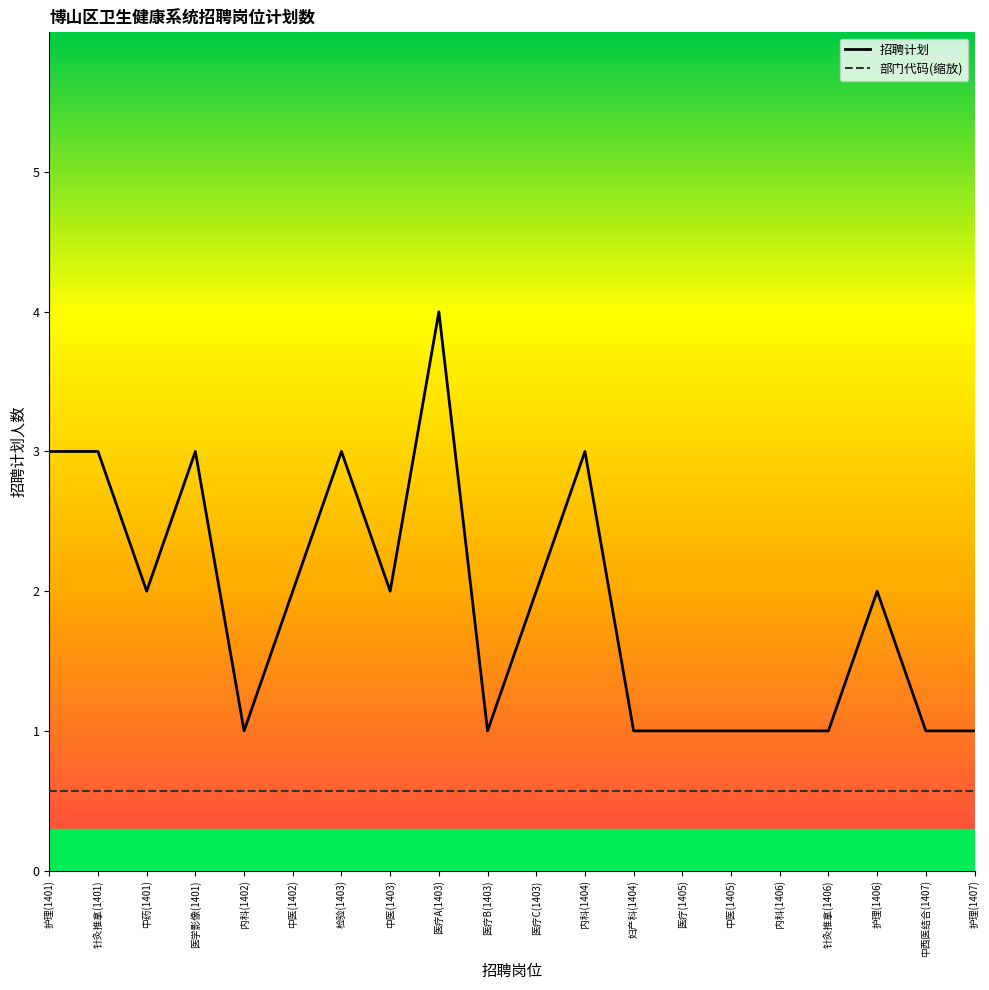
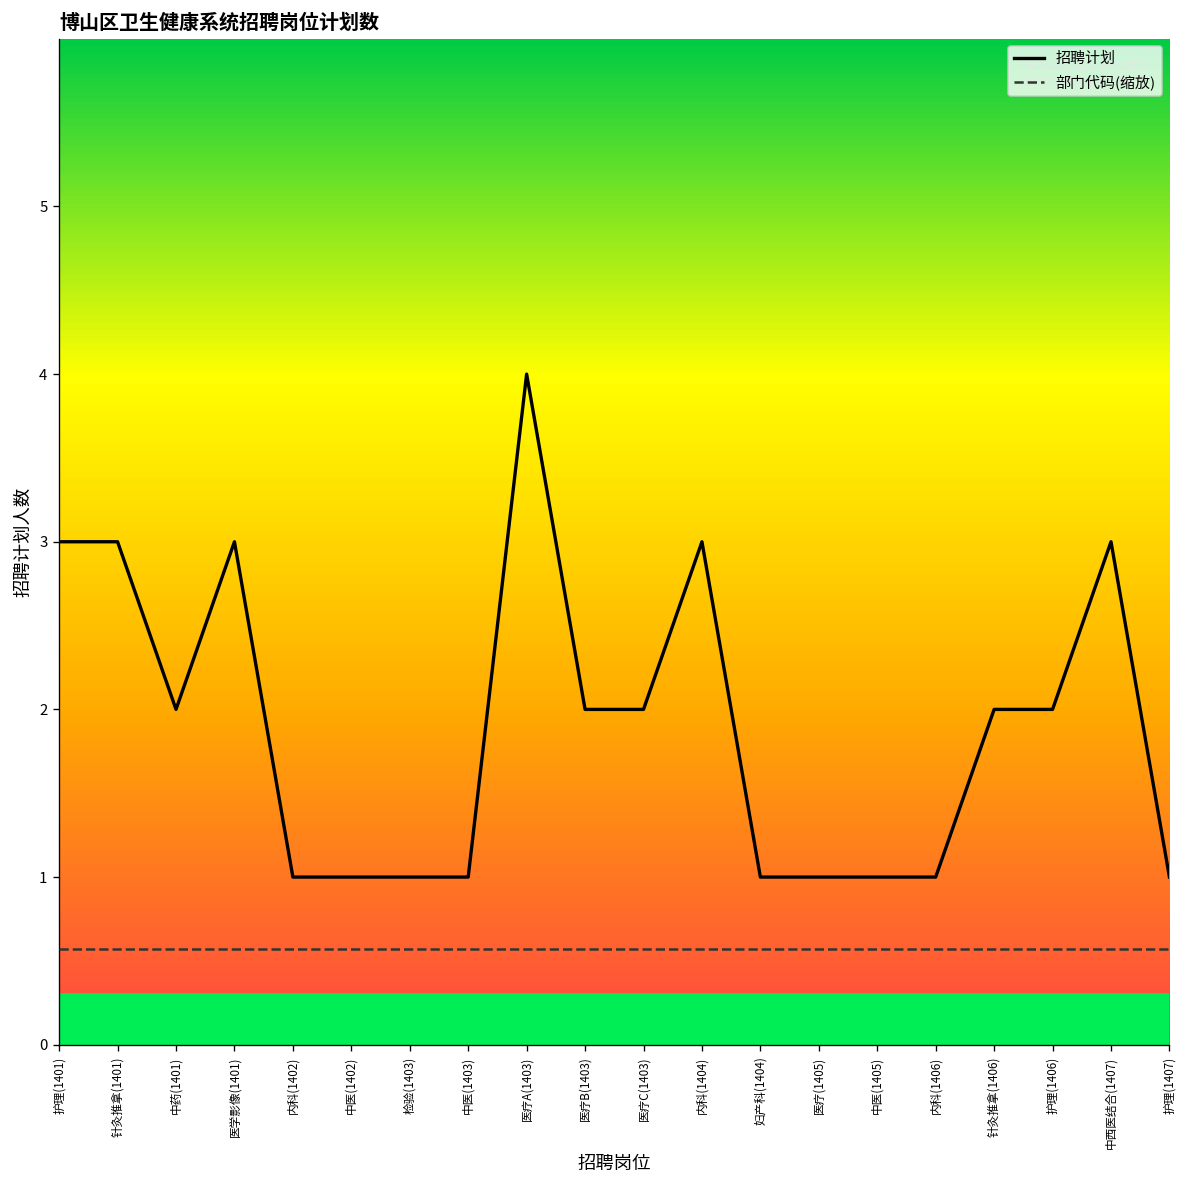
  {
    "招聘计划": {
      "护理(1401)": 3,
      "针灸推拿(1401)": 3,
      "中药(1401)": 2,
      "医学影像(1401)": 3,
      "内科(1402)": 1,
-     "中医(1402)": 2,
-     "检验(1403)": 3,
-     "中医(1403)": 2,
+     "中医(1402)": 1,
+     "检验(1403)": 1,
+     "中医(1403)": 1,
      "医疗A(1403)": 4,
-     "医疗B(1403)": 1,
+     "医疗B(1403)": 2,
      "医疗C(1403)": 2,
      "内科(1404)": 3,
      "妇产科(1404)": 1,
      "医疗(1405)": 1,
      "中医(1405)": 1,
      "内科(1406)": 1,
-     "针灸推拿(1406)": 1,
+     "针灸推拿(1406)": 2,
      "护理(1406)": 2,
-     "中西医结合(1407)": 1,
+     "中西医结合(1407)": 3,
      "护理(1407)": 1
    },
    "部门代码(缩放)": {
      "护理(1401)": 0.57,
      "针灸推拿(1401)": 0.57,
      "中药(1401)": 0.57,
      "医学影像(1401)": 0.57,
      "内科(1402)": 0.57,
      "中医(1402)": 0.57,
      "检验(1403)": 0.57,
      "中医(1403)": 0.57,
      "医疗A(1403)": 0.57,
      "医疗B(1403)": 0.57,
      "医疗C(1403)": 0.57,
      "内科(1404)": 0.57,
      "妇产科(1404)": 0.57,
      "医疗(1405)": 0.57,
      "中医(1405)": 0.57,
      "内科(1406)": 0.57,
      "针灸推拿(1406)": 0.57,
      "护理(1406)": 0.57,
      "中西医结合(1407)": 0.57,
      "护理(1407)": 0.57
    }
  }
